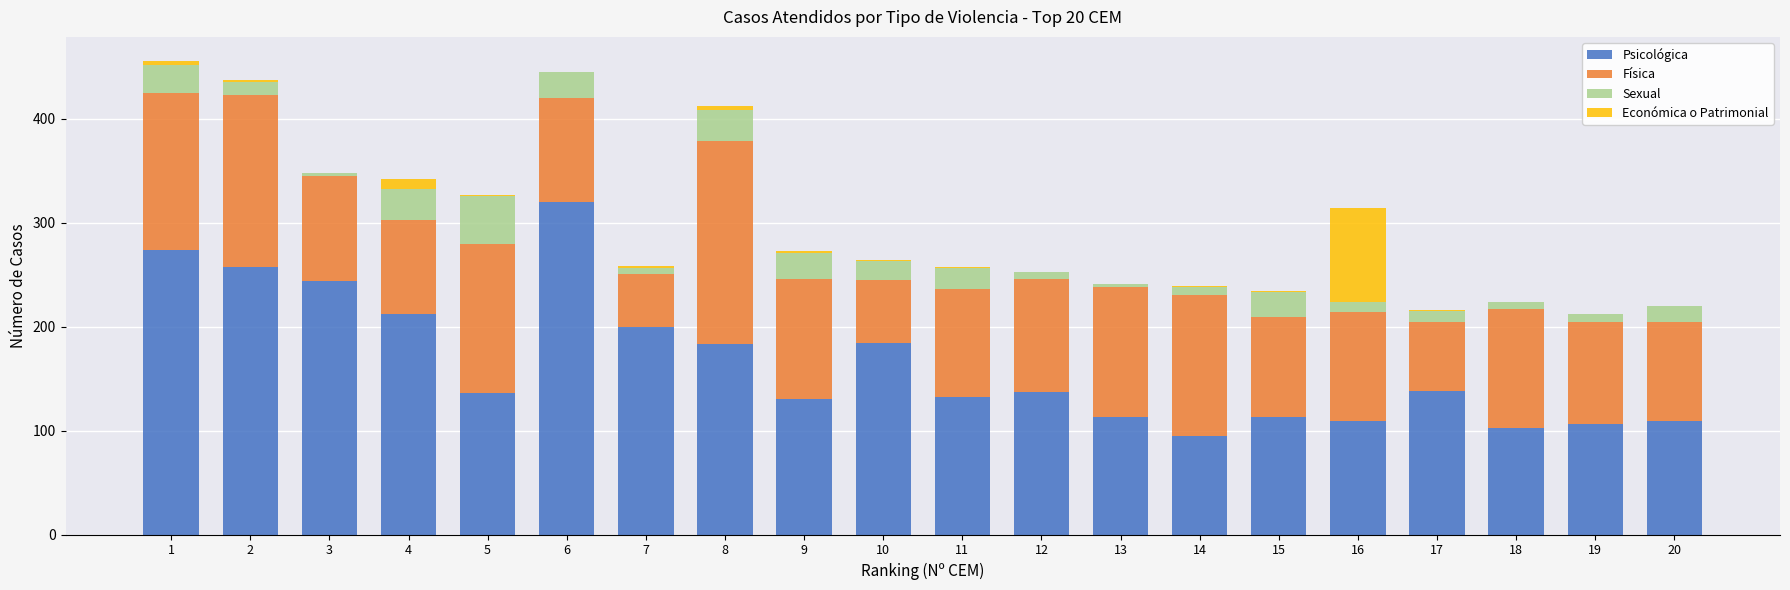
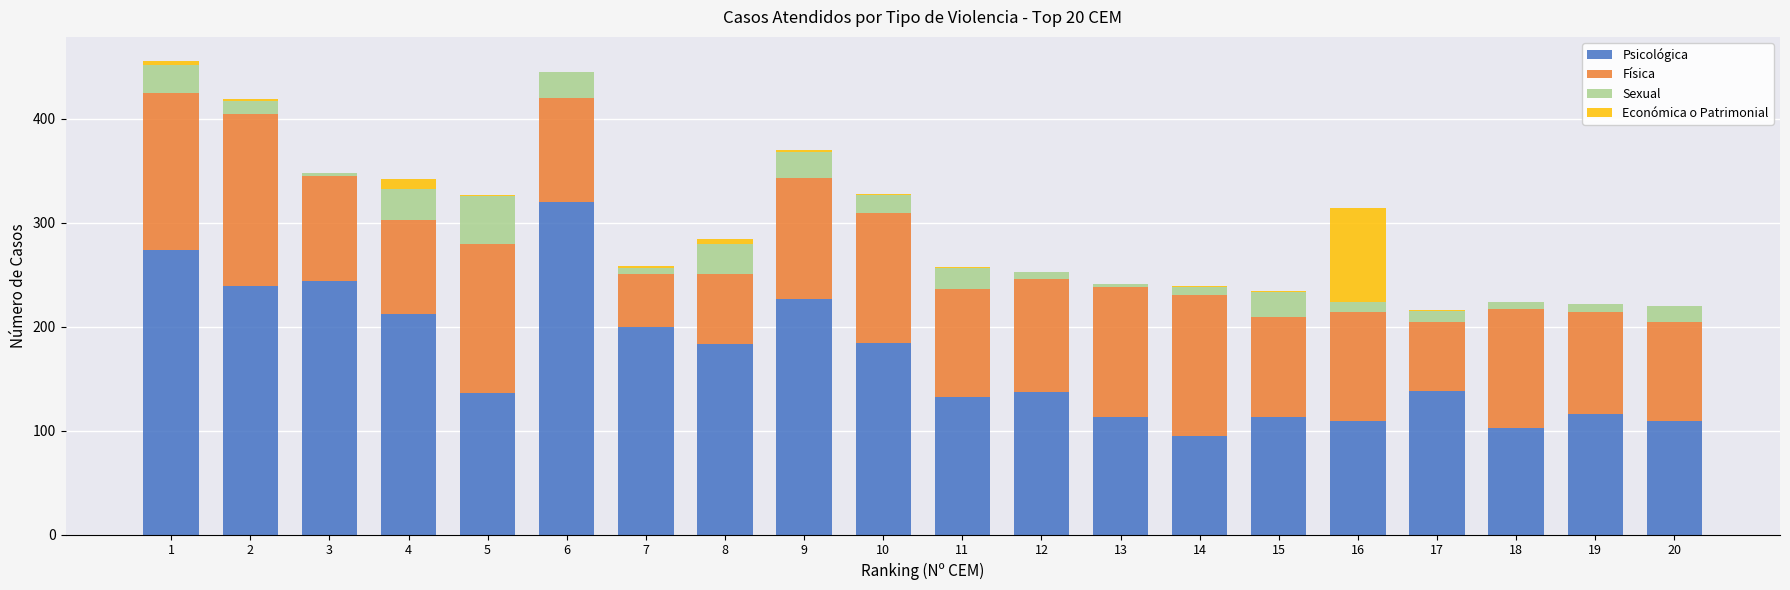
  {
    "Psicológica": {
      "1": 274,
-     "2": 257,
+     "2": 239,
      "3": 244,
      "4": 212,
      "5": 136,
      "6": 320,
      "7": 200,
      "8": 183,
-     "9": 130,
+     "9": 227,
      "10": 184,
      "11": 132,
      "12": 137,
      "13": 113,
      "14": 95,
      "15": 113,
      "16": 109,
      "17": 138,
      "18": 102,
-     "19": 106,
+     "19": 116,
      "20": 109
    },
    "Física": {
      "1": 151,
      "2": 166,
      "3": 101,
      "4": 91,
      "5": 144,
      "6": 100,
      "7": 51,
-     "8": 196,
+     "8": 68,
      "9": 116,
-     "10": 61,
+     "10": 125,
      "11": 104,
      "12": 109,
      "13": 125,
      "14": 135,
      "15": 96,
      "16": 105,
      "17": 66,
      "18": 115,
      "19": 98,
      "20": 95
    },
    "Sexual": {
      "1": 27,
      "2": 12,
      "3": 3,
      "4": 29,
      "5": 46,
      "6": 25,
      "7": 5,
      "8": 29,
      "9": 25,
      "10": 18,
      "11": 20,
      "12": 7,
      "13": 3,
      "14": 8,
      "15": 24,
      "16": 10,
      "17": 11,
      "18": 7,
      "19": 8,
      "20": 16
    },
    "Económica o Patrimonial": {
      "1": 4,
      "3": 0,
      "4": 10,
      "6": 0,
      "8": 4,
      "12": 0,
      "13": 0,
      "16": 90,
      "18": 0,
      "19": 0,
      "20": 0
    }
  }
